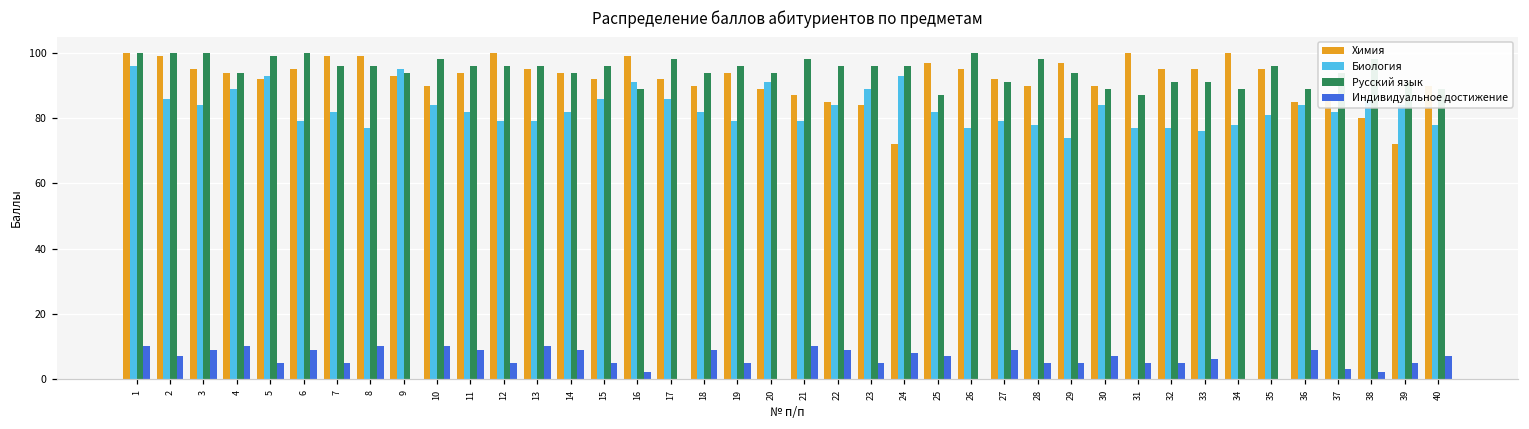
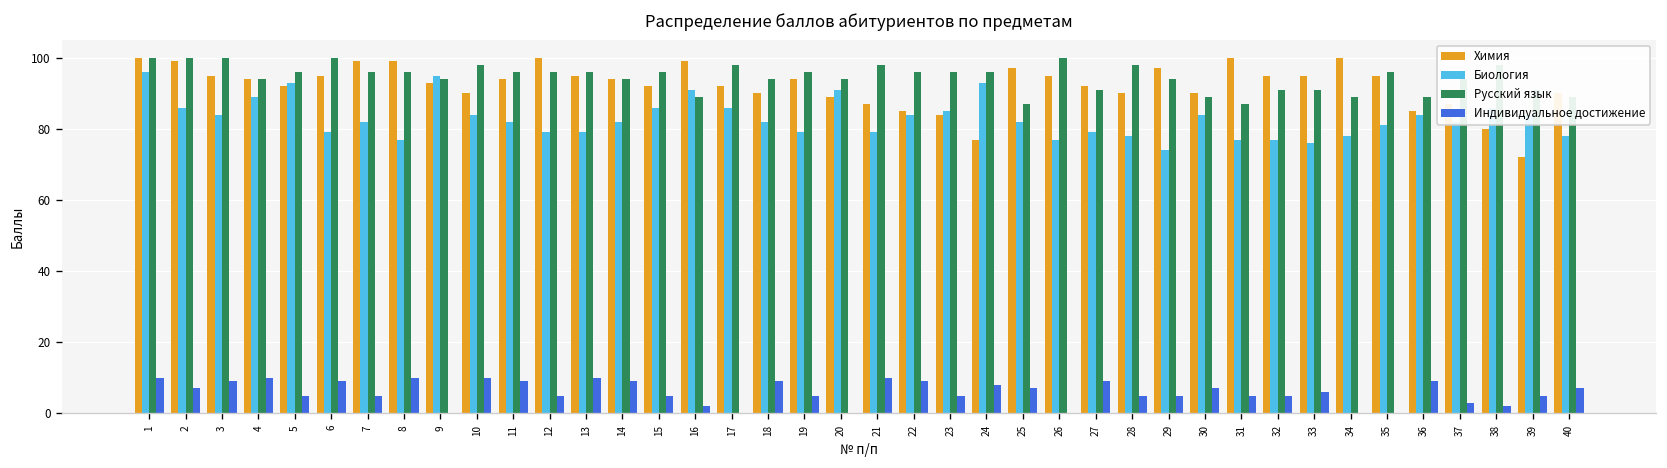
  {
    "Химия": {
      "1": 100,
      "2": 99,
      "3": 95,
      "4": 94,
      "5": 92,
      "6": 95,
      "7": 99,
      "8": 99,
      "9": 93,
      "10": 90,
      "11": 94,
      "12": 100,
      "13": 95,
      "14": 94,
      "15": 92,
      "16": 99,
      "17": 92,
      "18": 90,
      "19": 94,
      "20": 89,
      "21": 87,
      "22": 85,
      "23": 84,
-     "24": 72,
+     "24": 77,
      "25": 97,
      "26": 95,
      "27": 92,
      "28": 90,
      "29": 97,
      "30": 90,
      "31": 100,
      "32": 95,
      "33": 95,
      "34": 100,
      "35": 95,
      "36": 85,
      "38": 80,
      "39": 72
    },
    "Биология": {
      "1": 96,
      "2": 86,
      "3": 84,
      "4": 89,
      "5": 93,
      "6": 79,
      "7": 82,
      "8": 77,
      "9": 95,
      "10": 84,
      "11": 82,
      "12": 79,
      "13": 79,
      "14": 82,
      "15": 86,
      "16": 91,
      "17": 86,
      "18": 82,
      "19": 79,
      "20": 91,
      "21": 79,
      "22": 84,
-     "23": 89,
+     "23": 85,
      "24": 93,
      "25": 82,
      "26": 77,
      "27": 79,
      "28": 78,
      "29": 74,
      "30": 84,
      "31": 77,
      "32": 77,
      "33": 76,
      "34": 78,
      "35": 81,
      "36": 84,
      "40": 78
    },
    "Русский язык": {
      "1": 100,
      "2": 100,
      "3": 100,
      "4": 94,
-     "5": 99,
+     "5": 96,
      "6": 100,
      "7": 96,
      "8": 96,
      "9": 94,
      "10": 98,
      "11": 96,
      "12": 96,
      "13": 96,
      "14": 94,
      "15": 96,
      "16": 89,
      "17": 98,
      "18": 94,
      "19": 96,
      "20": 94,
      "21": 98,
      "22": 96,
      "23": 96,
      "24": 96,
      "25": 87,
      "26": 100,
      "27": 91,
      "28": 98,
      "29": 94,
      "30": 89,
      "31": 87,
      "32": 91,
      "33": 91,
      "34": 89,
      "35": 96,
      "36": 89
    },
    "Индивидуальное достижение": {
      "1": 10,
      "2": 7,
      "3": 9,
      "4": 10,
      "5": 5,
      "6": 9,
      "7": 5,
      "8": 10,
      "9": 0,
      "10": 10,
      "11": 9,
      "12": 5,
      "13": 10,
      "14": 9,
      "15": 5,
      "16": 2,
      "17": 0,
      "18": 9,
      "19": 5,
      "20": 0,
      "21": 10,
      "22": 9,
      "23": 5,
      "24": 8,
      "25": 7,
      "26": 0,
      "27": 9,
      "28": 5,
      "29": 5,
      "30": 7,
      "31": 5,
      "32": 5,
      "33": 6,
      "34": 0,
      "35": 0,
      "36": 9,
      "37": 3,
      "38": 2,
      "39": 5,
      "40": 7
    }
  }
